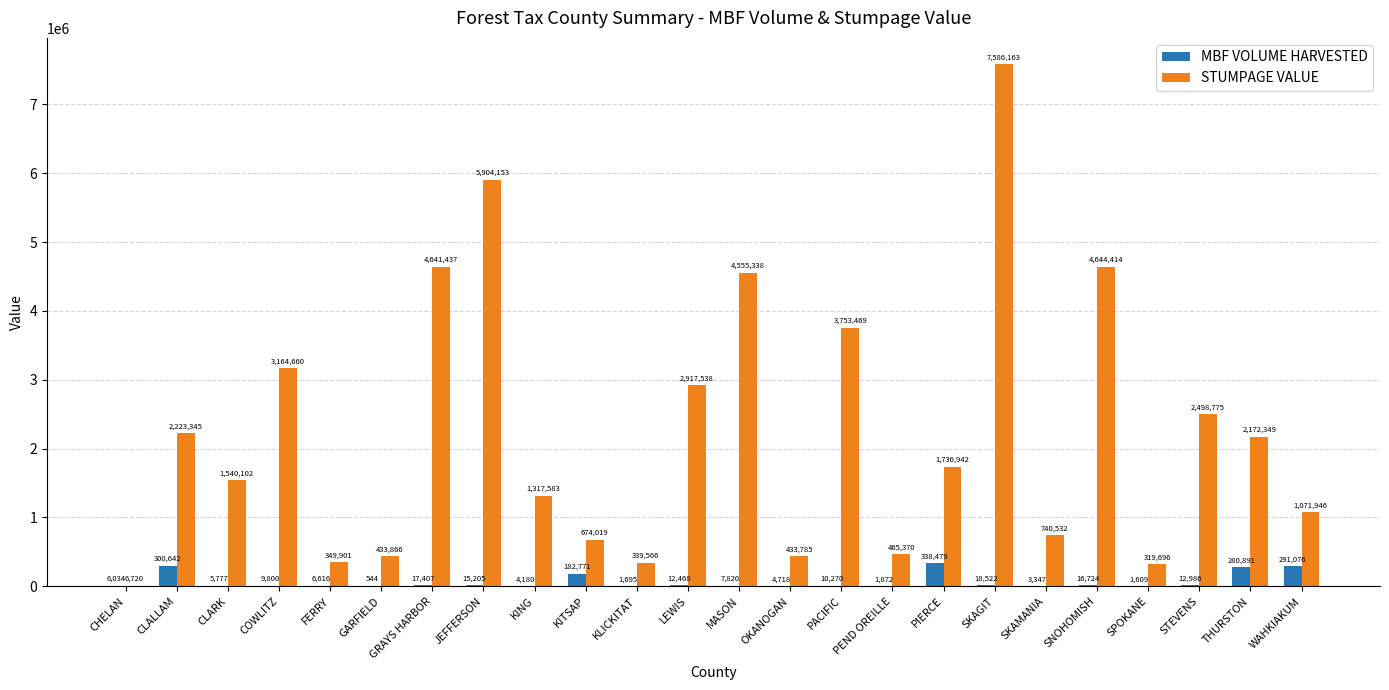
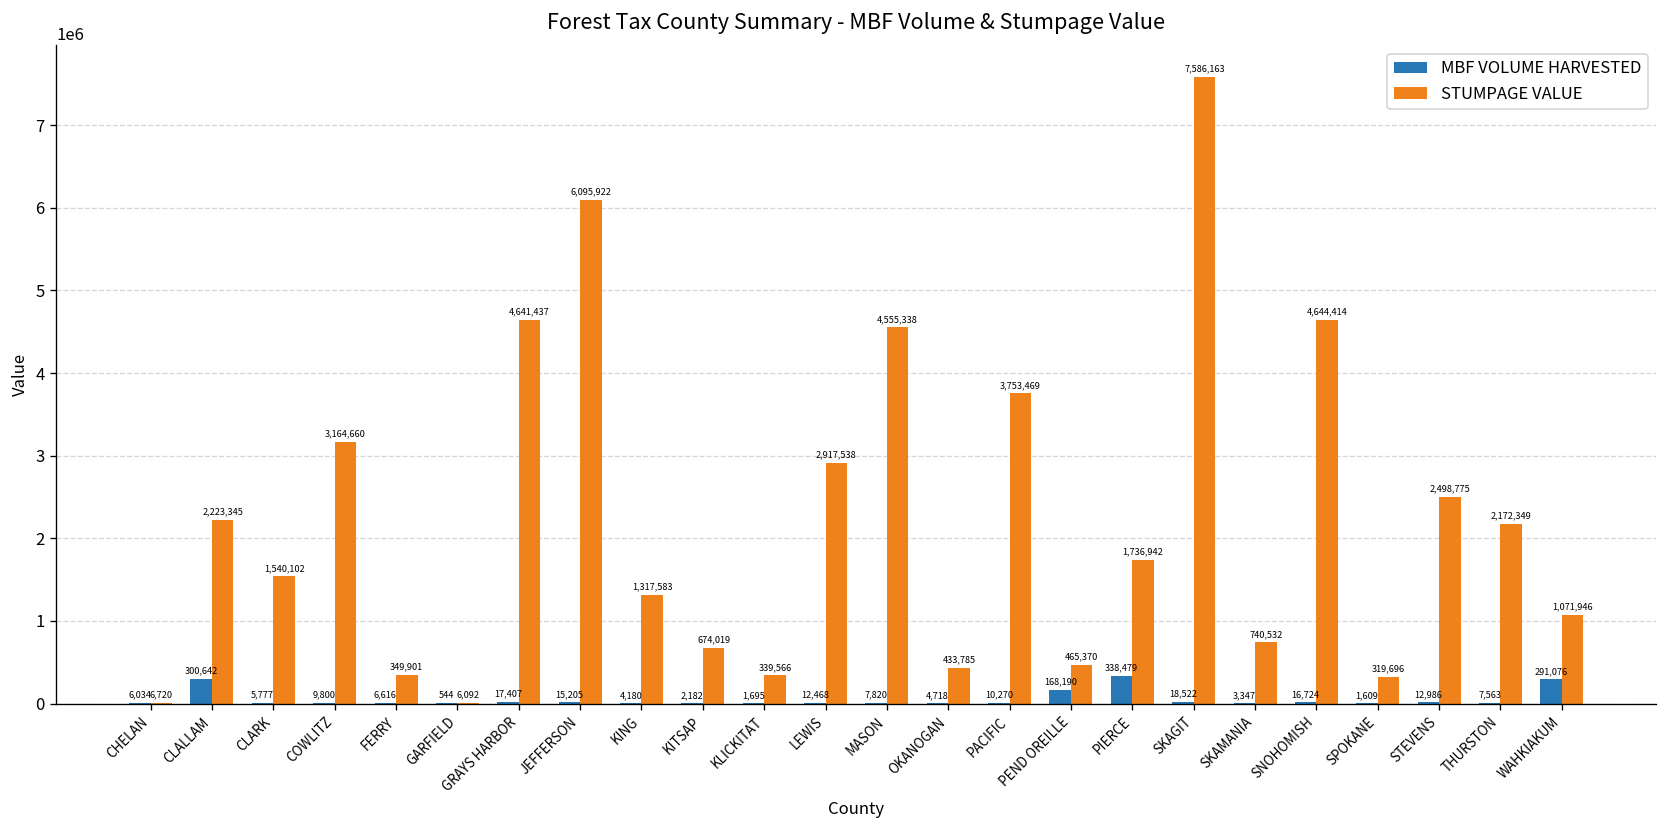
  {
    "MBF VOLUME HARVESTED": {
      "CHELAN": "6,034",
      "CLALLAM": "300,642",
      "CLARK": "5,777",
      "COWLITZ": "9,800",
      "FERRY": "6,616",
      "GARFIELD": "544",
      "GRAYS HARBOR": "17,407",
      "JEFFERSON": "15,205",
      "KING": "4,180",
-     "KITSAP": "182,771",
+     "KITSAP": "2,182",
      "KLICKITAT": "1,695",
      "LEWIS": "12,468",
      "MASON": "7,820",
      "OKANOGAN": "4,718",
      "PACIFIC": "10,270",
-     "PEND OREILLE": "1,872",
+     "PEND OREILLE": "168,190",
      "PIERCE": "338,479",
      "SKAGIT": "18,522",
      "SKAMANIA": "3,347",
      "SNOHOMISH": "16,724",
      "SPOKANE": "1,609",
      "STEVENS": "12,986",
-     "THURSTON": "280,891",
+     "THURSTON": "7,563",
      "WAHKIAKUM": "291,076"
    },
    "STUMPAGE VALUE": {
      "CHELAN": "6,720",
      "CLALLAM": "2,223,345",
      "CLARK": "1,540,102",
      "COWLITZ": "3,164,660",
      "FERRY": "349,901",
-     "GARFIELD": "433,866",
+     "GARFIELD": "6,092",
      "GRAYS HARBOR": "4,641,437",
-     "JEFFERSON": "5,904,153",
+     "JEFFERSON": "6,095,922",
      "KING": "1,317,583",
      "KITSAP": "674,019",
      "KLICKITAT": "339,566",
      "LEWIS": "2,917,538",
      "MASON": "4,555,338",
      "OKANOGAN": "433,785",
      "PACIFIC": "3,753,469",
      "PEND OREILLE": "465,370",
      "PIERCE": "1,736,942",
      "SKAGIT": "7,586,163",
      "SKAMANIA": "740,532",
      "SNOHOMISH": "4,644,414",
      "SPOKANE": "319,696",
      "STEVENS": "2,498,775",
      "THURSTON": "2,172,349",
      "WAHKIAKUM": "1,071,946"
    }
  }
